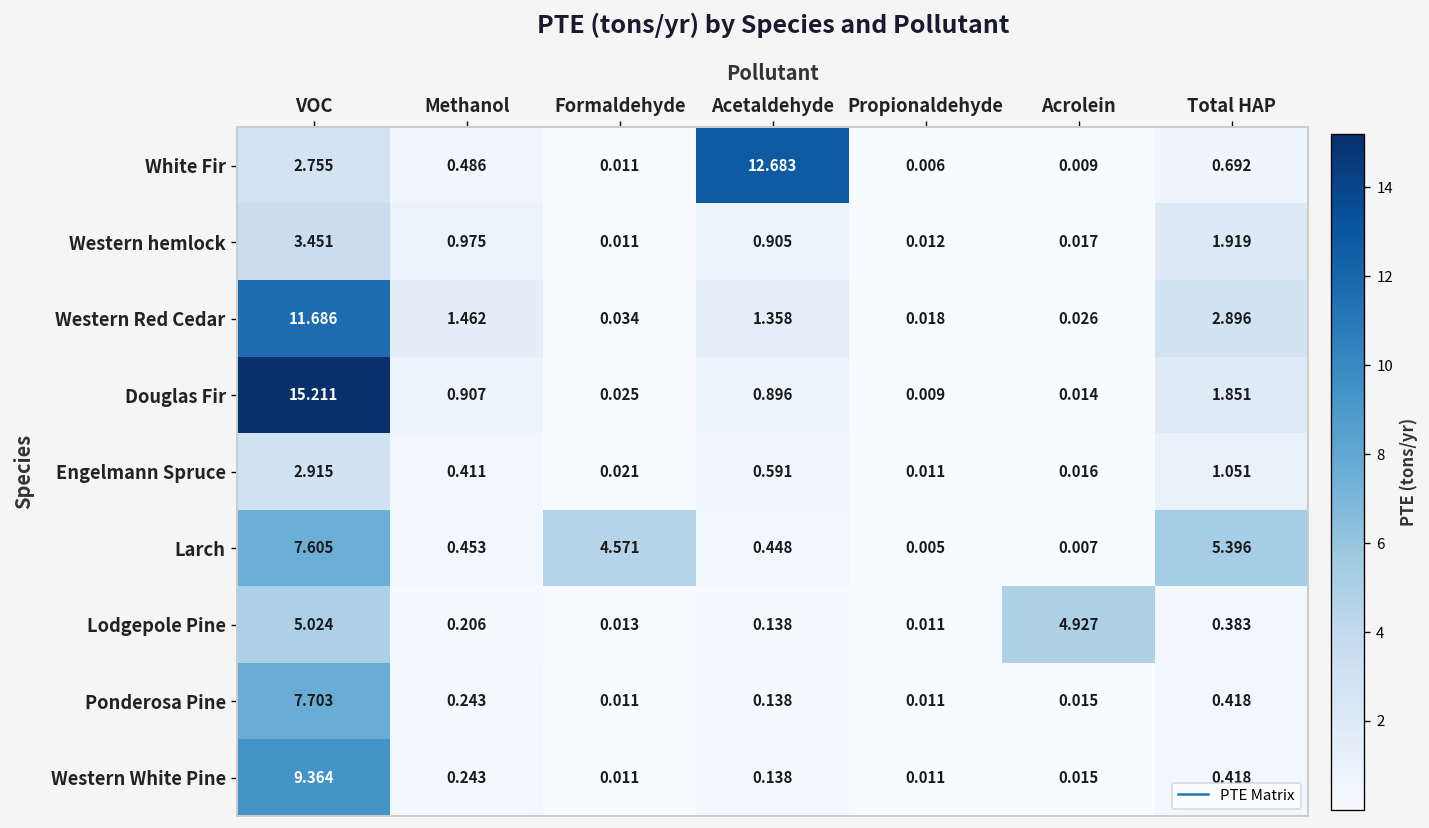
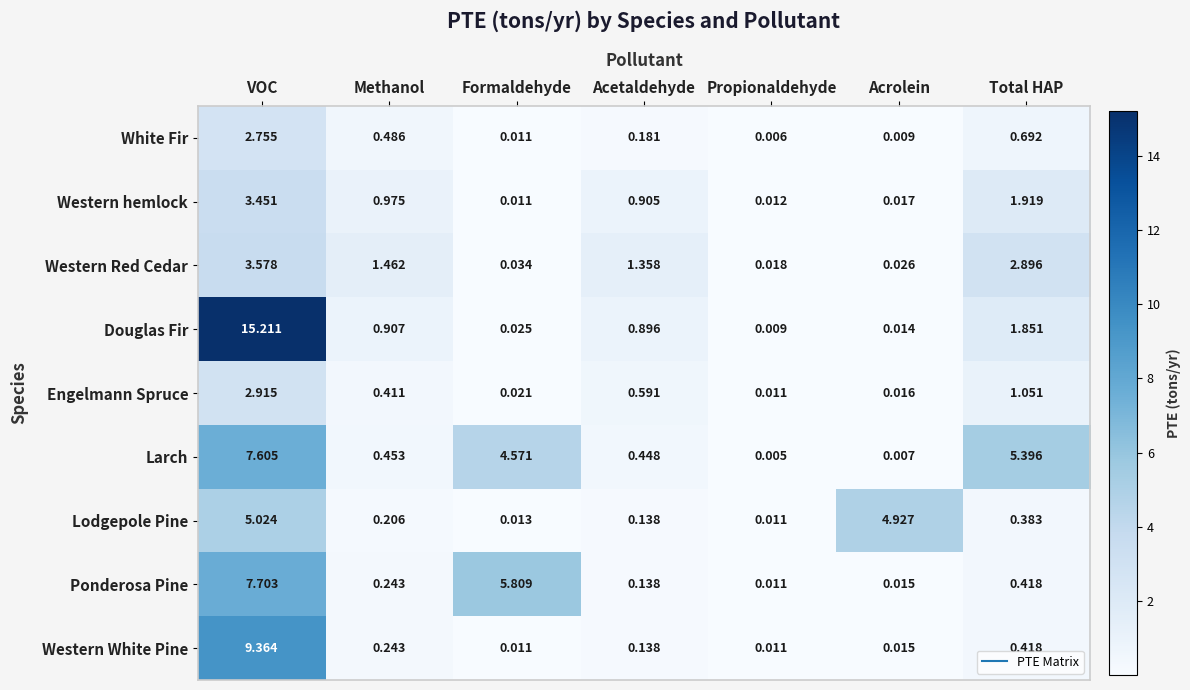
  {
    "White Fir": {
      "VOC": 2.755,
      "Methanol": 0.486,
      "Formaldehyde": 0.011,
-     "Acetaldehyde": 12.683,
+     "Acetaldehyde": 0.181,
      "Propionaldehyde": 0.006,
      "Acrolein": 0.009,
      "Total HAP": 0.692
    },
    "Western hemlock": {
      "VOC": 3.451,
      "Methanol": 0.975,
      "Formaldehyde": 0.011,
      "Acetaldehyde": 0.905,
      "Propionaldehyde": 0.012,
      "Acrolein": 0.017,
      "Total HAP": 1.919
    },
    "Western Red Cedar": {
-     "VOC": 11.686,
+     "VOC": 3.578,
      "Methanol": 1.462,
      "Formaldehyde": 0.034,
      "Acetaldehyde": 1.358,
      "Propionaldehyde": 0.018,
      "Acrolein": 0.026,
      "Total HAP": 2.896
    },
    "Douglas Fir": {
      "VOC": 15.211,
      "Methanol": 0.907,
      "Formaldehyde": 0.025,
      "Acetaldehyde": 0.896,
      "Propionaldehyde": 0.009,
      "Acrolein": 0.014,
      "Total HAP": 1.851
    },
    "Engelmann Spruce": {
      "VOC": 2.915,
      "Methanol": 0.411,
      "Formaldehyde": 0.021,
      "Acetaldehyde": 0.591,
      "Propionaldehyde": 0.011,
      "Acrolein": 0.016,
      "Total HAP": 1.051
    },
    "Larch": {
      "VOC": 7.605,
      "Methanol": 0.453,
      "Formaldehyde": 4.571,
      "Acetaldehyde": 0.448,
      "Propionaldehyde": 0.005,
      "Acrolein": 0.007,
      "Total HAP": 5.396
    },
    "Lodgepole Pine": {
      "VOC": 5.024,
      "Methanol": 0.206,
      "Formaldehyde": 0.013,
      "Acetaldehyde": 0.138,
      "Propionaldehyde": 0.011,
      "Acrolein": 4.927,
      "Total HAP": 0.383
    },
    "Ponderosa Pine": {
      "VOC": 7.703,
      "Methanol": 0.243,
-     "Formaldehyde": 0.011,
+     "Formaldehyde": 5.809,
      "Acetaldehyde": 0.138,
      "Propionaldehyde": 0.011,
      "Acrolein": 0.015,
      "Total HAP": 0.418
    },
    "Western White Pine": {
      "VOC": 9.364,
      "Methanol": 0.243,
      "Formaldehyde": 0.011,
      "Acetaldehyde": 0.138,
      "Propionaldehyde": 0.011,
      "Acrolein": 0.015
    }
  }
